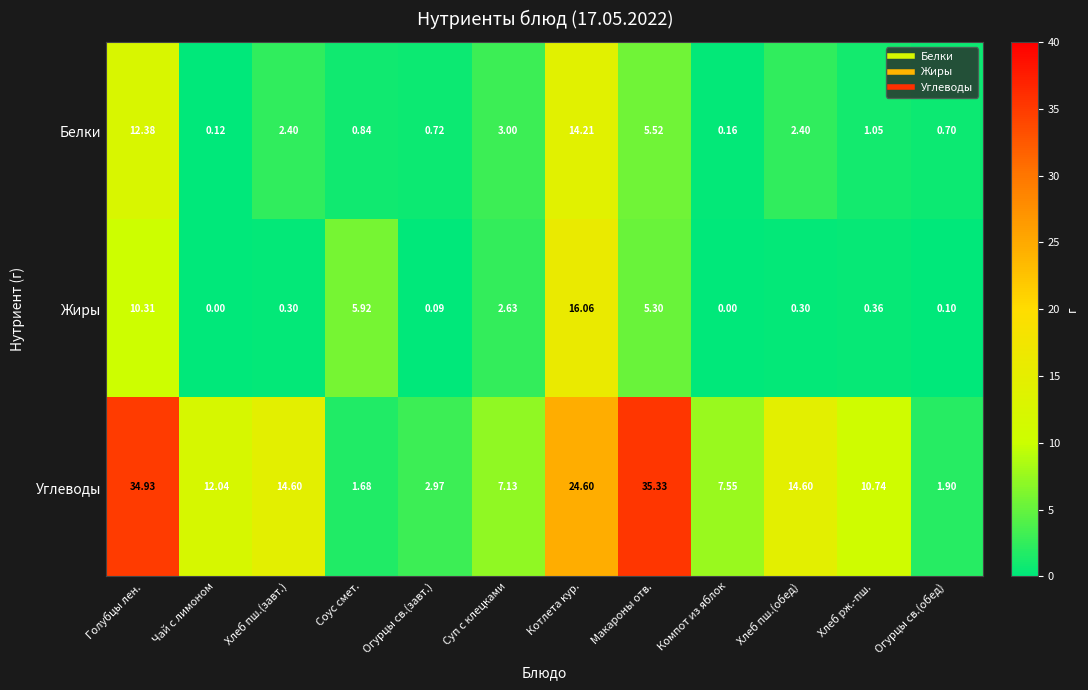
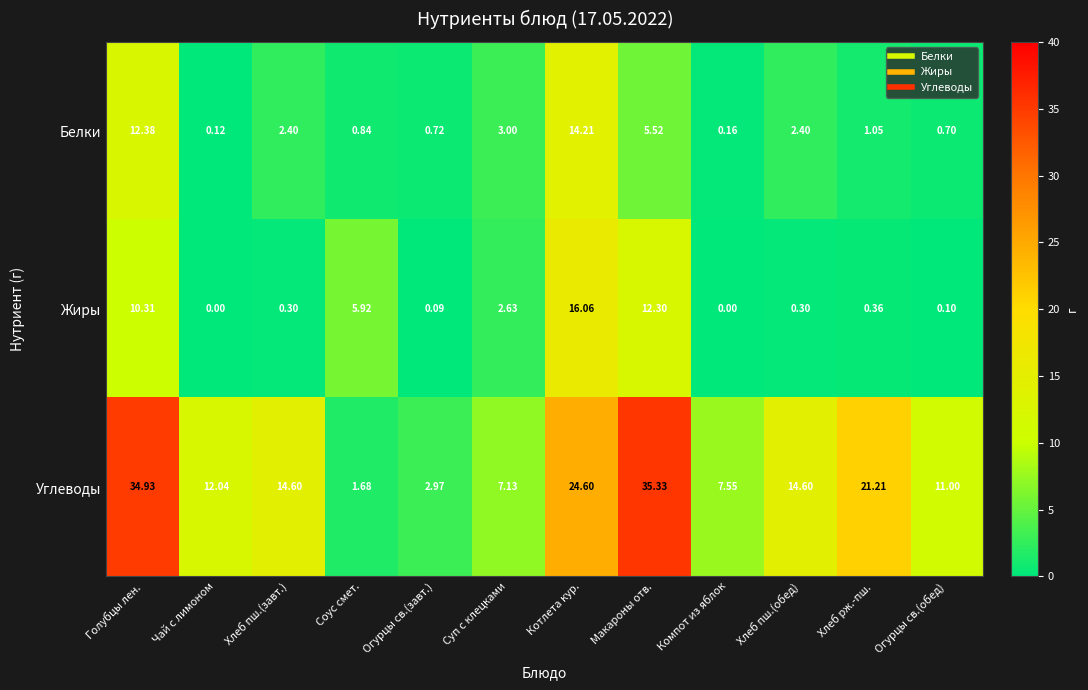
  {
    "Белки": {
      "Голубцы лен.": 12.38,
      "Чай с лимоном": 0.12,
      "Хлеб пш.(завт.)": 2.40,
      "Соус смет.": 0.84,
      "Огурцы св.(завт.)": 0.72,
      "Суп с клецками": 3.00,
      "Котлета кур.": 14.21,
      "Макароны отв.": 5.52,
      "Компот из яблок": 0.16,
      "Хлеб пш.(обед)": 2.40,
      "Хлеб рж.-пш.": 1.05,
      "Огурцы св.(обед)": 0.70
    },
    "Жиры": {
      "Голубцы лен.": 10.31,
      "Чай с лимоном": 0.00,
      "Хлеб пш.(завт.)": 0.30,
      "Соус смет.": 5.92,
      "Огурцы св.(завт.)": 0.09,
      "Суп с клецками": 2.63,
      "Котлета кур.": 16.06,
-     "Макароны отв.": 5.30,
+     "Макароны отв.": 12.30,
      "Компот из яблок": 0.00,
      "Хлеб пш.(обед)": 0.30,
      "Хлеб рж.-пш.": 0.36,
      "Огурцы св.(обед)": 0.10
    },
    "Углеводы": {
      "Голубцы лен.": 34.93,
      "Чай с лимоном": 12.04,
      "Хлеб пш.(завт.)": 14.60,
      "Соус смет.": 1.68,
      "Огурцы св.(завт.)": 2.97,
      "Суп с клецками": 7.13,
      "Котлета кур.": 24.60,
      "Макароны отв.": 35.33,
      "Компот из яблок": 7.55,
      "Хлеб пш.(обед)": 14.60,
-     "Хлеб рж.-пш.": 10.74,
-     "Огурцы св.(обед)": 1.90
+     "Хлеб рж.-пш.": 21.21,
+     "Огурцы св.(обед)": 11.00
    }
  }
